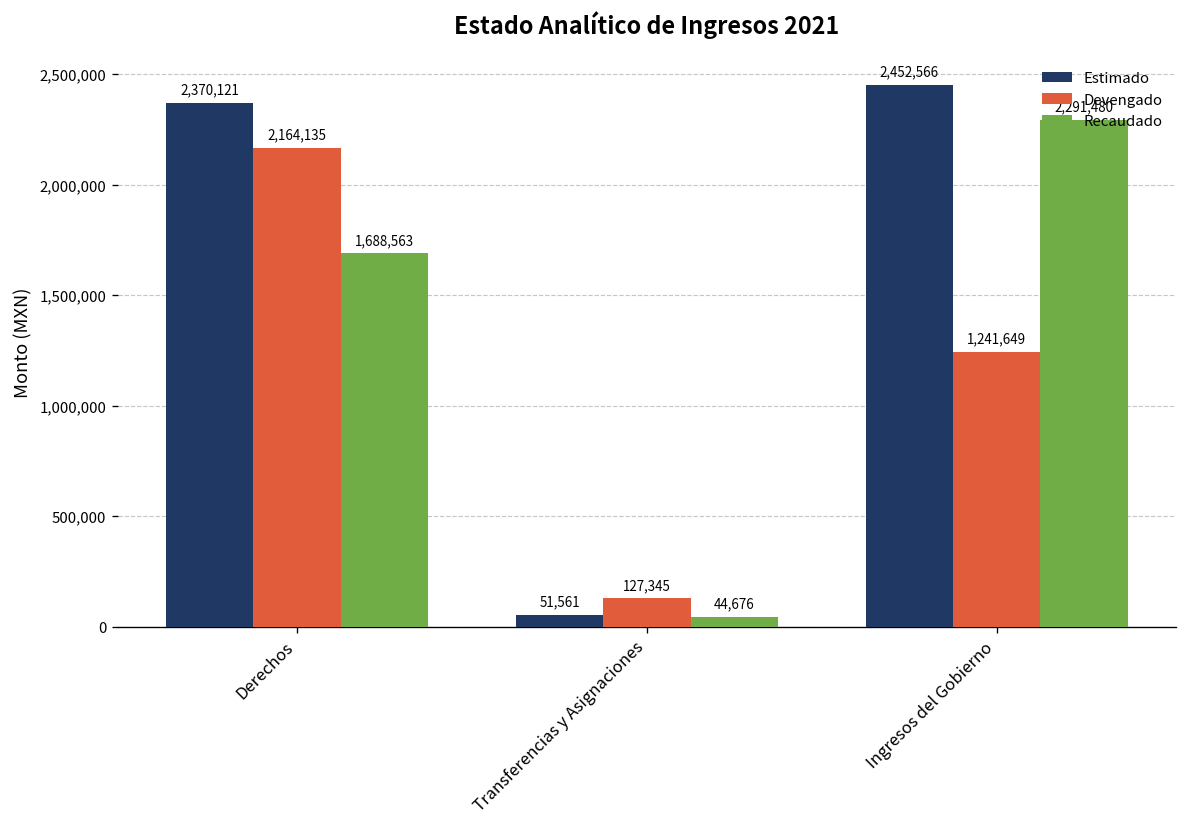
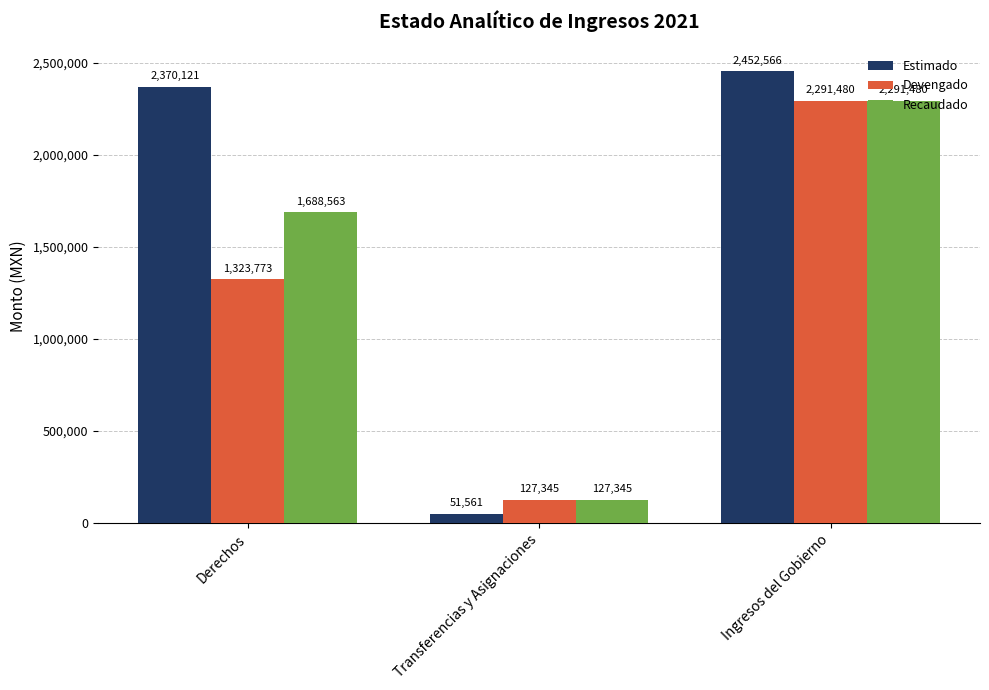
  {
    "Estimado": {
      "Derechos": "2,370,121",
      "Transferencias y Asignaciones": "51,561",
      "Ingresos del Gobierno": "2,452,566"
    },
    "Devengado": {
-     "Derechos": "2,164,135",
+     "Derechos": "1,323,773",
      "Transferencias y Asignaciones": "127,345",
-     "Ingresos del Gobierno": "1,241,649"
+     "Ingresos del Gobierno": "2,291,480"
    },
    "Recaudado": {
      "Derechos": "1,688,563",
-     "Transferencias y Asignaciones": "44,676",
+     "Transferencias y Asignaciones": "127,345",
      "Ingresos del Gobierno": "2,291,480"
    }
  }
